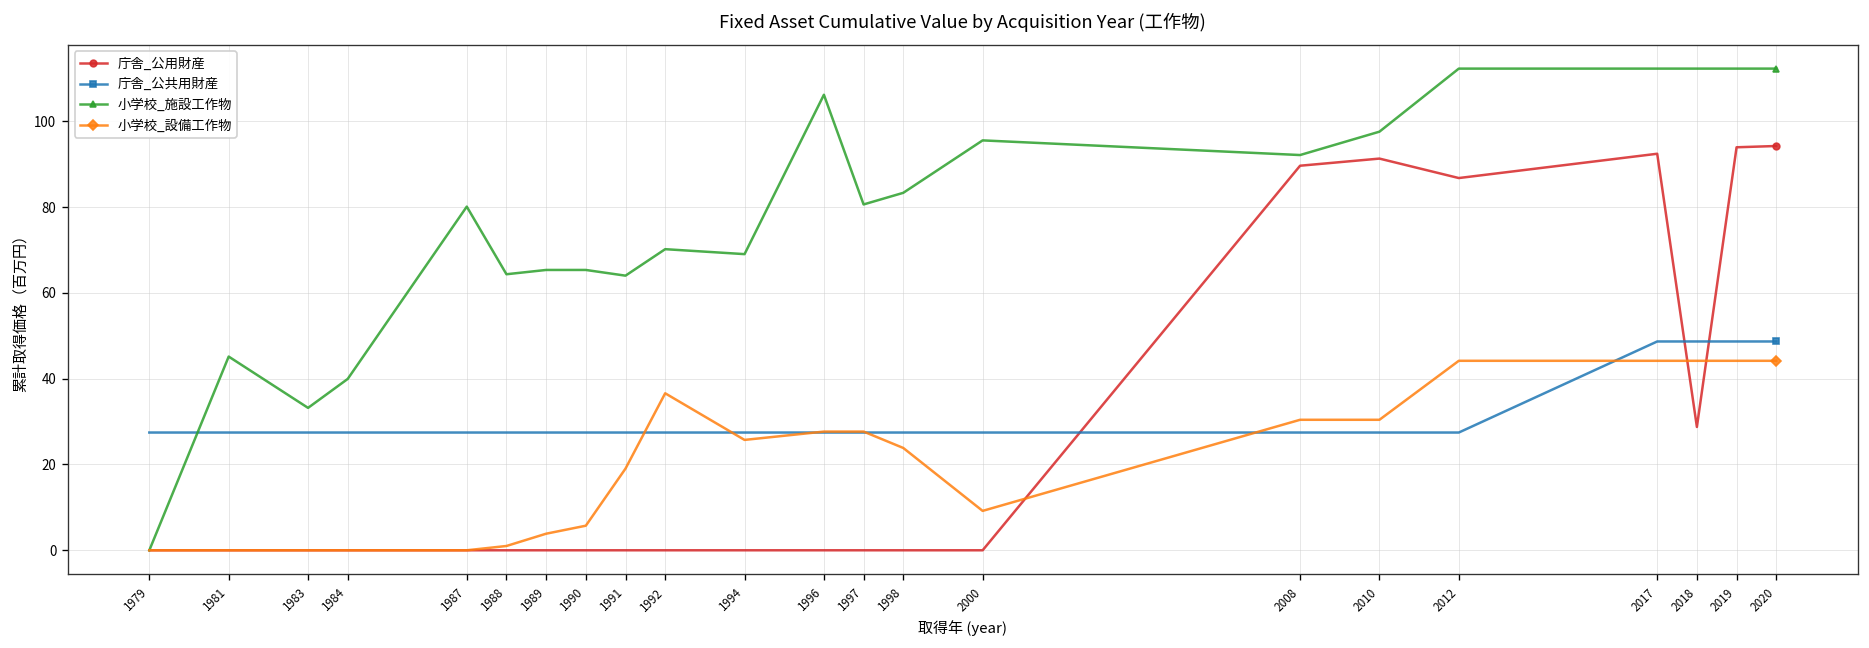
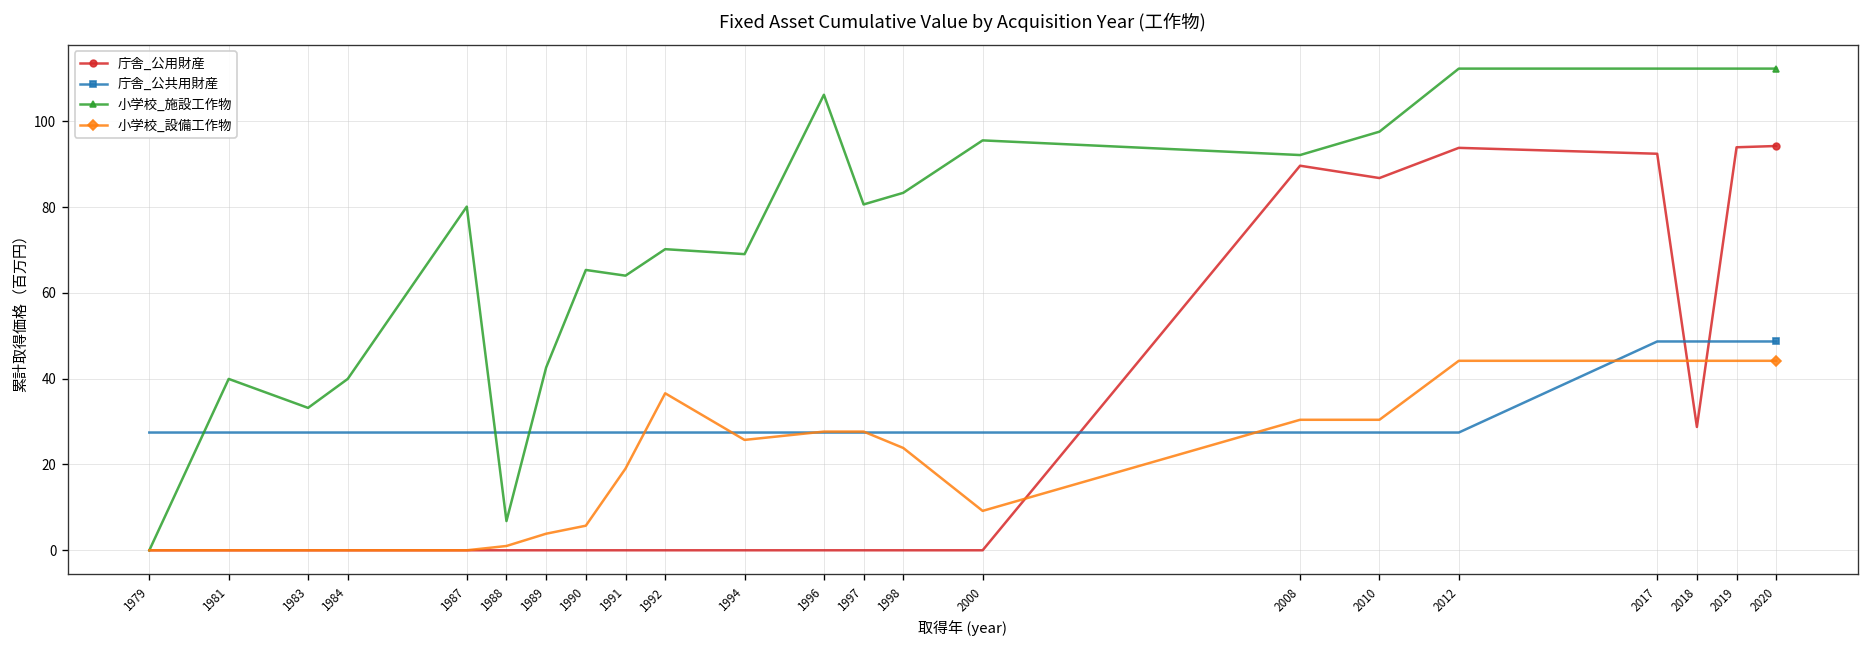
  {
    "庁舎_公用財産": {
      "1988": 0,
      "1989": 0,
      "1990": 0,
      "1991": 0,
      "1992": 0,
      "1994": 0,
      "1996": 0,
      "1997": 0,
      "1998": 0,
      "2000": 0,
      "2008": 90,
-     "2010": 91,
-     "2012": 87,
+     "2010": 87,
+     "2012": 94,
      "2017": 92,
      "2018": 29,
      "2019": 94,
      "2020": 94
    },
    "庁舎_公共用財産": {
      "1979": 27,
      "1981": 27,
      "1983": 27,
      "1984": 27,
      "1987": 27,
      "1988": 27,
      "1989": 27,
      "1990": 27,
      "1991": 27,
      "1992": 27,
      "1994": 27,
      "1998": 27,
      "2000": 27,
      "2008": 27,
      "2010": 27,
      "2012": 27,
      "2017": 49,
      "2018": 49,
      "2019": 49,
      "2020": 49
    },
    "小学校_施設工作物": {
-     "1981": 45,
+     "1981": 40,
      "1983": 33,
      "1984": 40,
      "1987": 80,
-     "1988": 64,
-     "1989": 65,
+     "1988": 7,
+     "1989": 43,
      "1990": 65,
      "1991": 64,
      "1992": 70,
      "1994": 69,
      "1996": 106,
      "1997": 81,
      "1998": 83,
      "2000": 96,
      "2008": 92,
      "2010": 98,
      "2012": 112,
      "2017": 112,
      "2018": 112,
      "2019": 112,
      "2020": 112
    },
    "小学校_設備工作物": {
      "1988": 1,
      "1989": 4,
      "1990": 6,
      "1991": 19,
      "1992": 37,
      "1994": 26,
      "1998": 24,
      "2000": 9,
      "2008": 30,
      "2010": 30,
      "2012": 44,
      "2017": 44,
      "2018": 44,
      "2019": 44,
      "2020": 44
    }
  }
